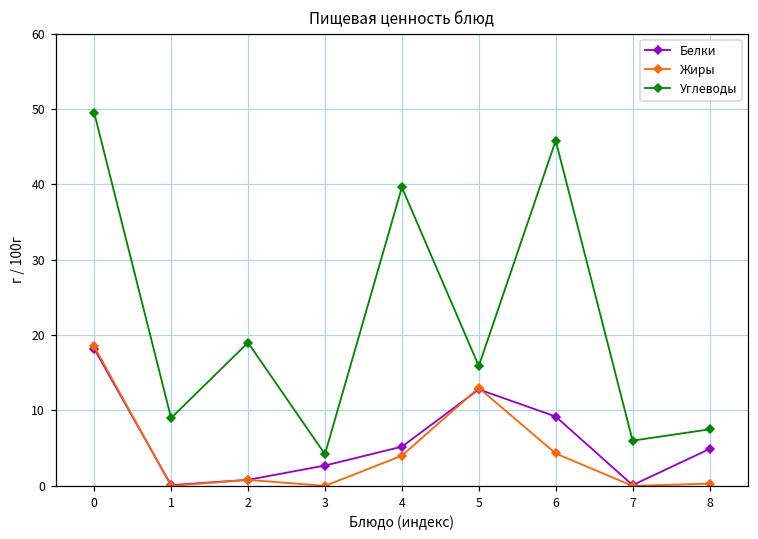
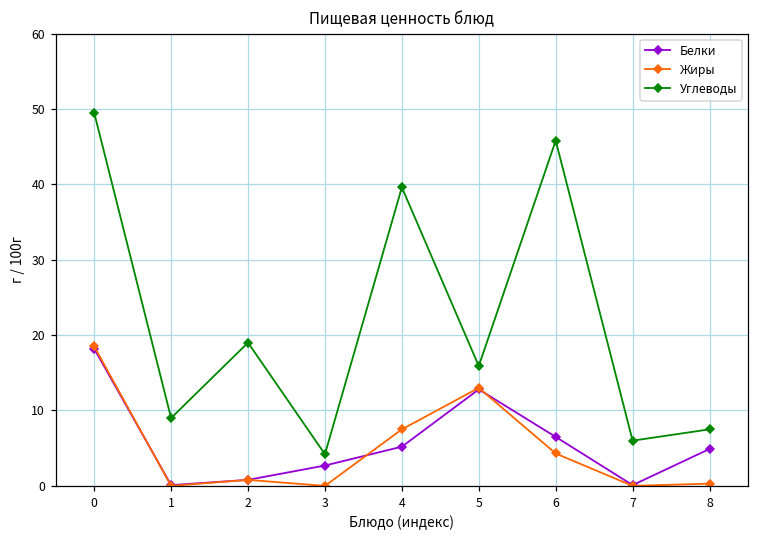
  {
    "Белки": {
      "3": 3,
      "4": 5,
-     "6": 9,
+     "6": 7,
      "8": 5
    },
    "Жиры": {
      "3": 0,
-     "4": 4,
+     "4": 8,
      "6": 4,
      "8": 0
    },
    "Углеводы": {
      "0": 50,
      "1": 9,
      "2": 19,
      "3": 4,
      "4": 40,
      "5": 16,
      "6": 46,
      "7": 6,
      "8": 8
    }
  }
